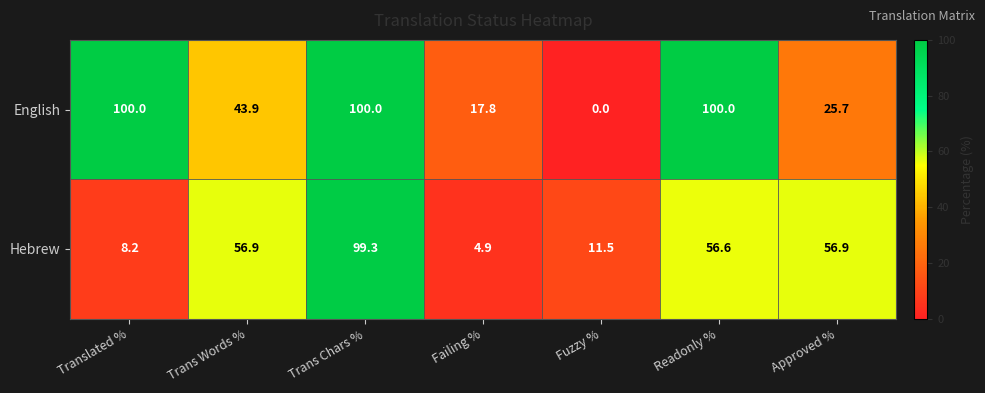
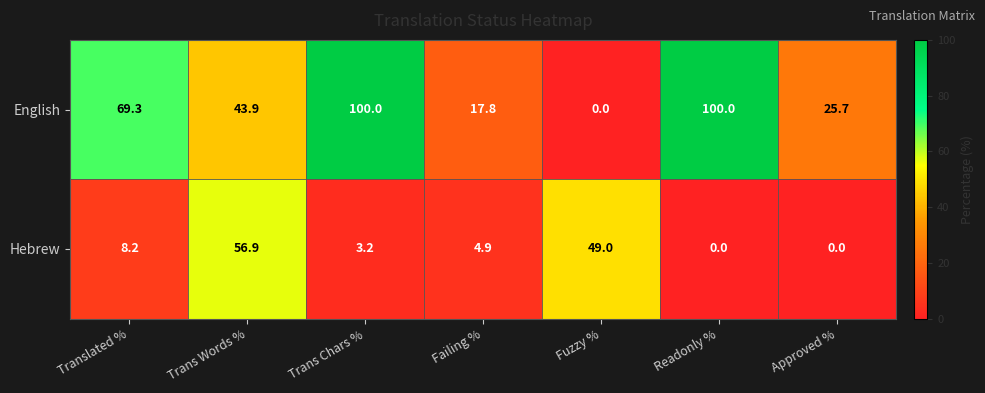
  {
    "English": {
-     "Translated %": 100.0,
+     "Translated %": 69.3,
      "Trans Words %": 43.9,
      "Trans Chars %": 100.0,
      "Failing %": 17.8,
      "Fuzzy %": 0.0,
      "Readonly %": 100.0,
      "Approved %": 25.7
    },
    "Hebrew": {
      "Translated %": 8.2,
      "Trans Words %": 56.9,
-     "Trans Chars %": 99.3,
+     "Trans Chars %": 3.2,
      "Failing %": 4.9,
-     "Fuzzy %": 11.5,
-     "Readonly %": 56.6,
-     "Approved %": 56.9
+     "Fuzzy %": 49.0,
+     "Readonly %": 0.0,
+     "Approved %": 0.0
    }
  }
